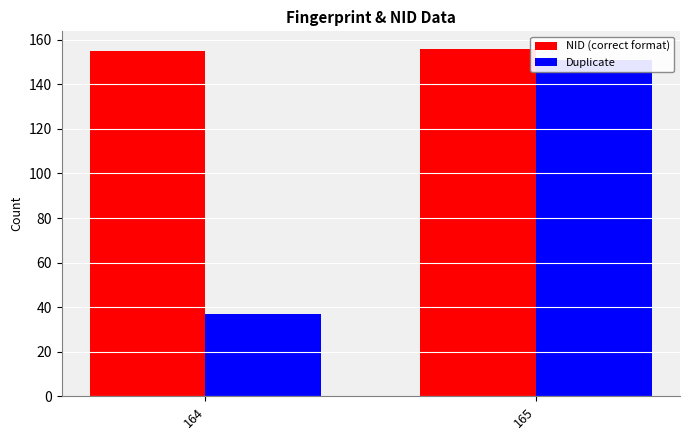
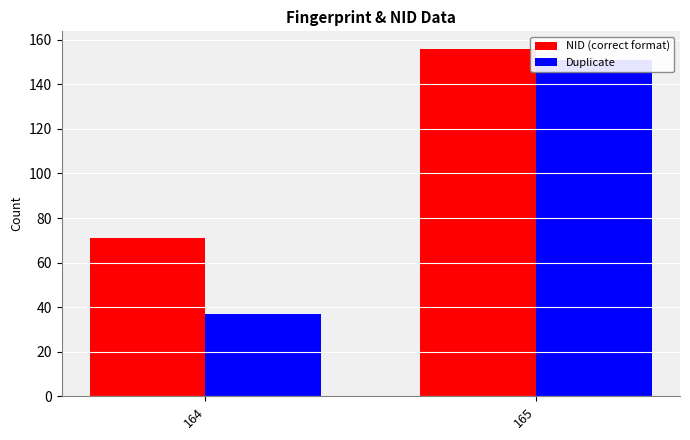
  {
    "NID (correct format)": {
-     "164": 155,
+     "164": 71,
      "165": 156
    },
    "Duplicate": {
      "164": 37
    }
  }
